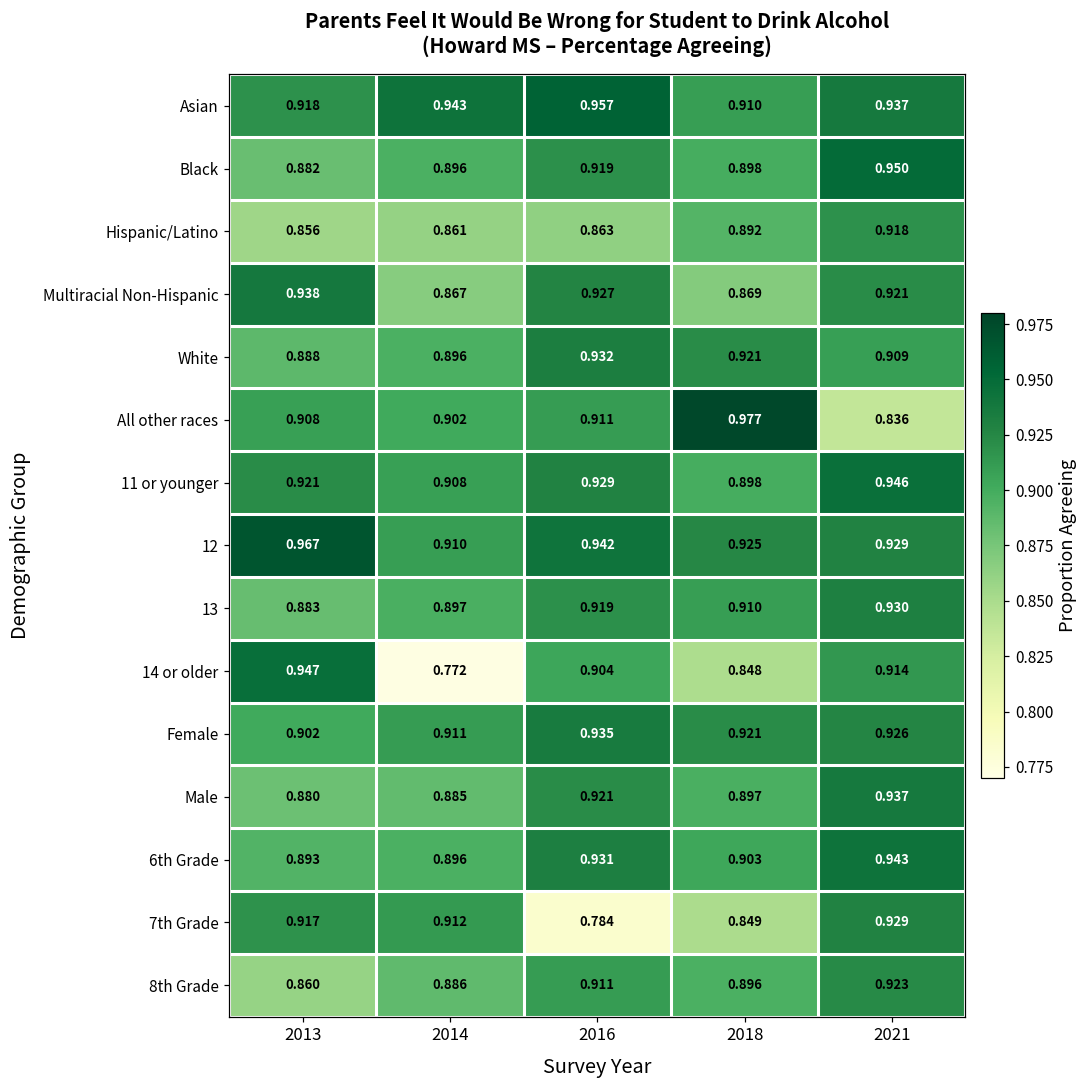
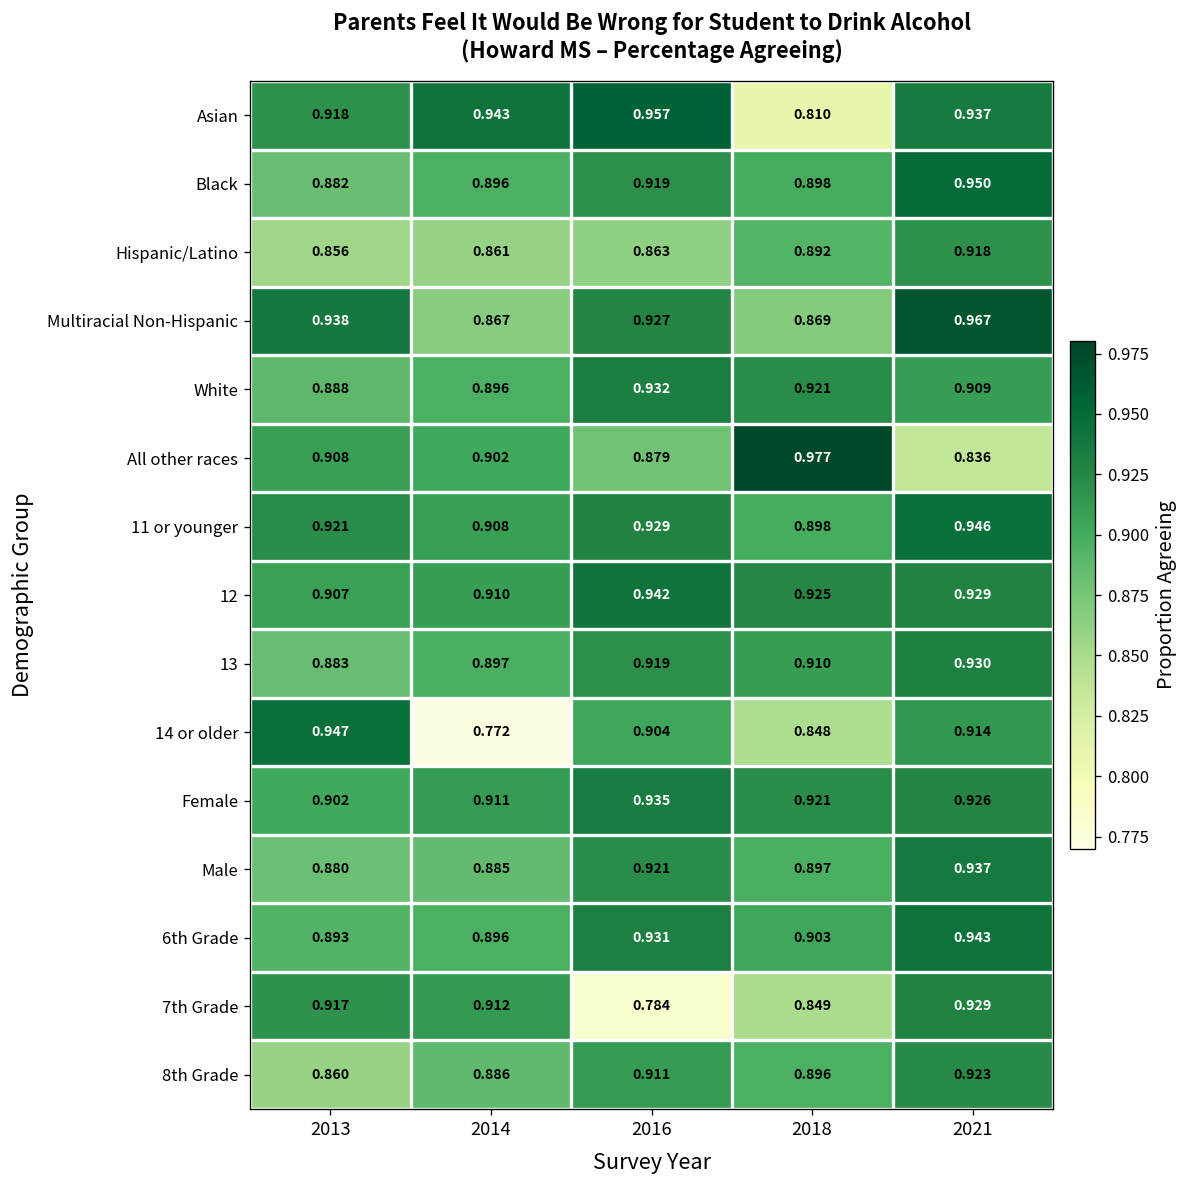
  {
    "Asian": {
      "2013": 0.918,
      "2014": 0.943,
      "2016": 0.957,
-     "2018": 0.910,
+     "2018": 0.810,
      "2021": 0.937
    },
    "Black": {
      "2013": 0.882,
      "2014": 0.896,
      "2016": 0.919,
      "2018": 0.898,
      "2021": 0.950
    },
    "Hispanic/Latino": {
      "2013": 0.856,
      "2014": 0.861,
      "2016": 0.863,
      "2018": 0.892,
      "2021": 0.918
    },
    "Multiracial Non-Hispanic": {
      "2013": 0.938,
      "2014": 0.867,
      "2016": 0.927,
      "2018": 0.869,
-     "2021": 0.921
+     "2021": 0.967
    },
    "White": {
      "2013": 0.888,
      "2014": 0.896,
      "2016": 0.932,
      "2018": 0.921,
      "2021": 0.909
    },
    "All other races": {
      "2013": 0.908,
      "2014": 0.902,
-     "2016": 0.911,
+     "2016": 0.879,
      "2018": 0.977,
      "2021": 0.836
    },
    "11 or younger": {
      "2013": 0.921,
      "2014": 0.908,
      "2016": 0.929,
      "2018": 0.898,
      "2021": 0.946
    },
    "12": {
-     "2013": 0.967,
+     "2013": 0.907,
      "2014": 0.910,
      "2016": 0.942,
      "2018": 0.925,
      "2021": 0.929
    },
    "13": {
      "2013": 0.883,
      "2014": 0.897,
      "2016": 0.919,
      "2018": 0.910,
      "2021": 0.930
    },
    "14 or older": {
      "2013": 0.947,
      "2014": 0.772,
      "2016": 0.904,
      "2018": 0.848,
      "2021": 0.914
    },
    "Female": {
      "2013": 0.902,
      "2014": 0.911,
      "2016": 0.935,
      "2018": 0.921,
      "2021": 0.926
    },
    "Male": {
      "2013": 0.880,
      "2014": 0.885,
      "2016": 0.921,
      "2018": 0.897,
      "2021": 0.937
    },
    "6th Grade": {
      "2013": 0.893,
      "2014": 0.896,
      "2016": 0.931,
      "2018": 0.903,
      "2021": 0.943
    },
    "7th Grade": {
      "2013": 0.917,
      "2014": 0.912,
      "2016": 0.784,
      "2018": 0.849,
      "2021": 0.929
    },
    "8th Grade": {
      "2013": 0.860,
      "2014": 0.886,
      "2016": 0.911,
      "2018": 0.896,
      "2021": 0.923
    }
  }
